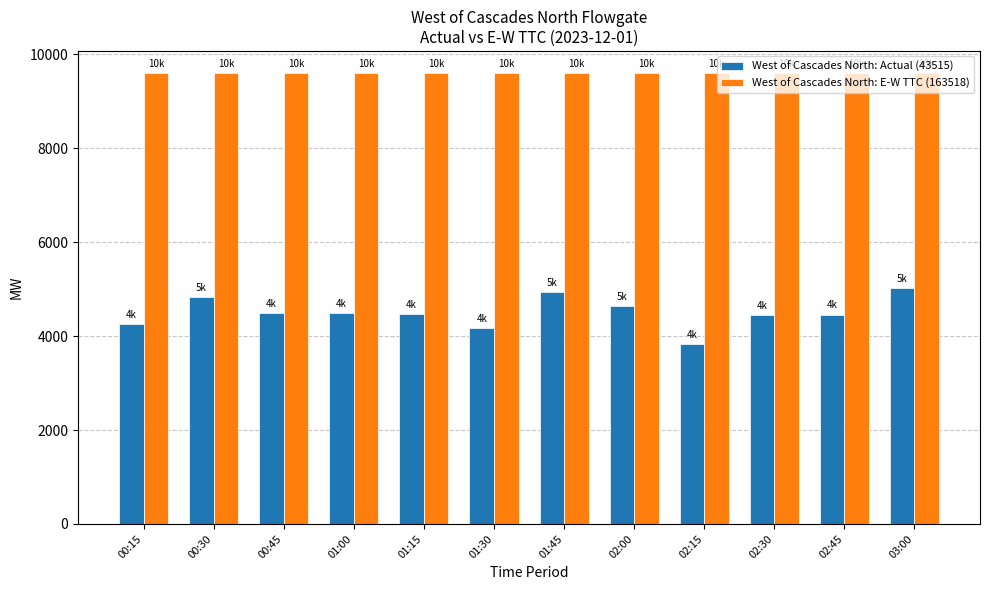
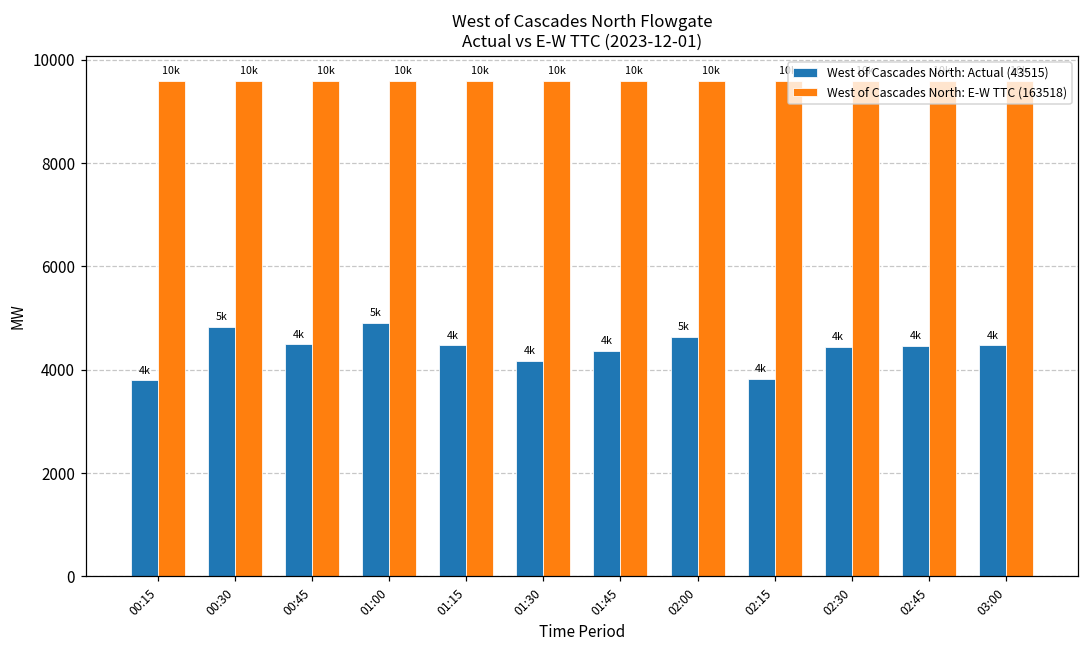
  {
    "West of Cascades North: Actual (43515)": {
-     "00:15": "4300",
+     "00:15": "3800",
      "00:30": "5k",
      "00:45": "4k",
-     "01:00": "4k",
+     "01:00": "5k",
      "01:15": "4k",
      "01:30": "4k",
-     "01:45": "5k",
+     "01:45": "4k",
      "02:00": "5k",
      "02:15": "4k",
      "02:30": "4k",
      "02:45": "4k",
-     "03:00": "5k"
+     "03:00": "4k"
    },
    "West of Cascades North: E-W TTC (163518)": {
      "00:15": "10k",
      "00:30": "10k",
      "00:45": "10k",
      "01:00": "10k",
      "01:15": "10k",
      "01:30": "10k",
      "01:45": "10k",
      "02:00": "10k"
    }
  }
